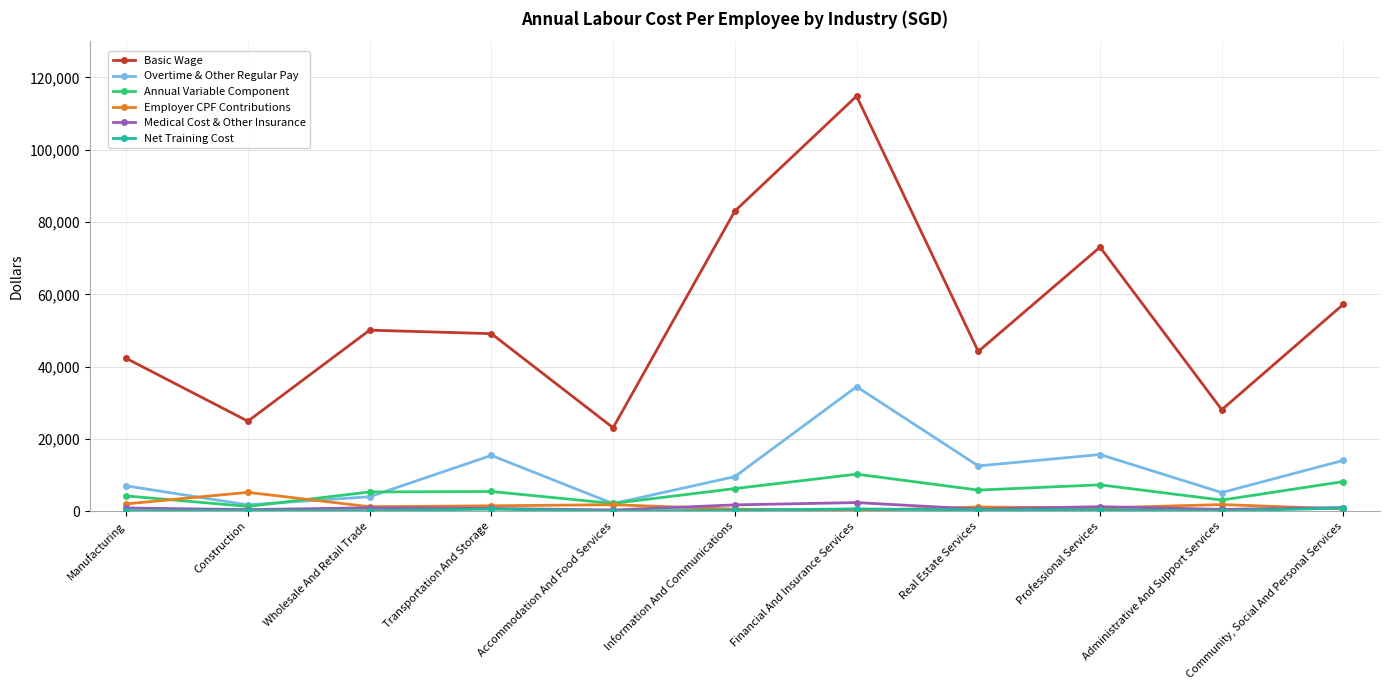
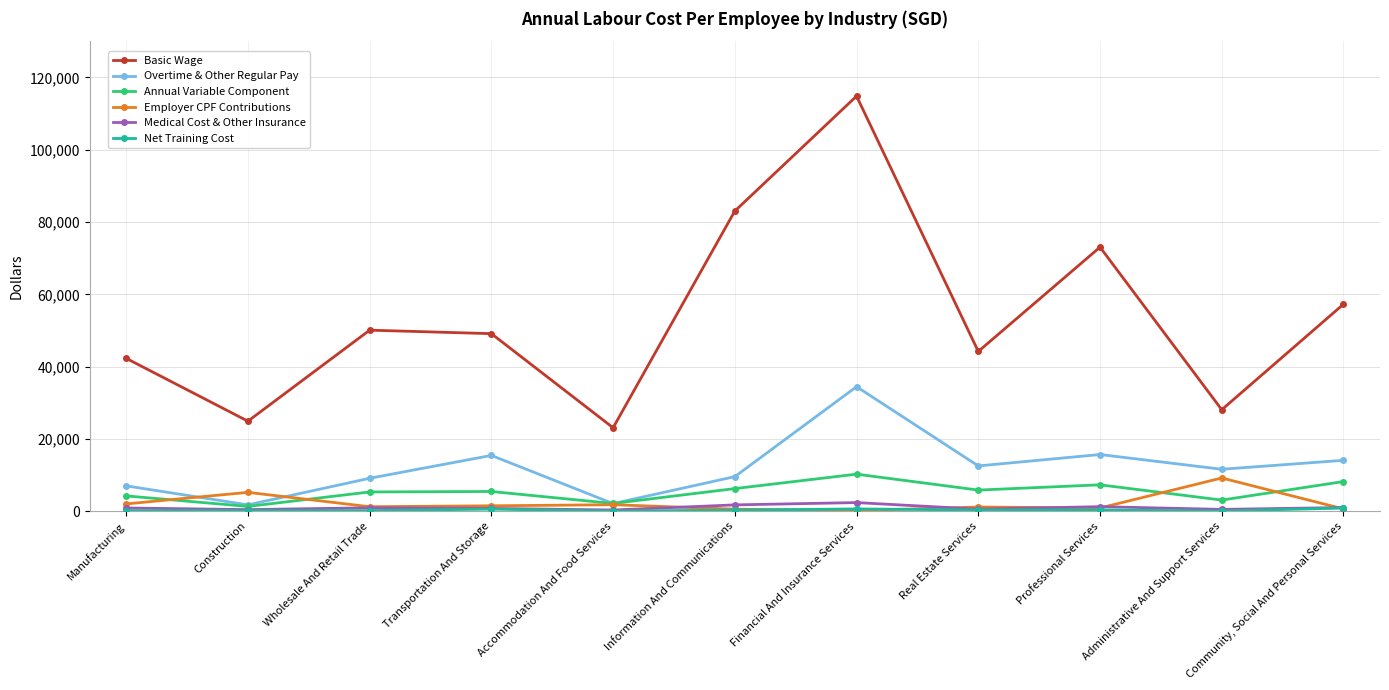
  {
    "Basic Wage": {
      "Manufacturing": "42,000",
      "Construction": "25,000",
      "Wholesale And Retail Trade": "50,000",
      "Transportation And Storage": "49,000",
      "Accommodation And Food Services": "23,000",
      "Information And Communications": "83,000",
      "Financial And Insurance Services": "115,000",
      "Real Estate Services": "44,000",
      "Professional Services": "73,000",
      "Administrative And Support Services": "28,000",
      "Community, Social And Personal Services": "57,000"
    },
    "Overtime & Other Regular Pay": {
      "Manufacturing": "7,000",
-     "Wholesale And Retail Trade": "4,000",
+     "Wholesale And Retail Trade": "9,000",
      "Transportation And Storage": "15,000",
      "Information And Communications": "10,000",
      "Financial And Insurance Services": "34,000",
      "Real Estate Services": "13,000",
      "Professional Services": "16,000",
-     "Administrative And Support Services": "5,000",
+     "Administrative And Support Services": "12,000",
      "Community, Social And Personal Services": "14,000"
    },
    "Employer CPF Contributions": {
      "Manufacturing": "2,000",
      "Construction": "5,000",
      "Transportation And Storage": "2,000",
-     "Administrative And Support Services": "2,000"
+     "Administrative And Support Services": "9,000"
    },
    "Medical Cost & Other Insurance": {
      "Manufacturing": "1,000",
      "Information And Communications": "2,000",
      "Financial And Insurance Services": "2,000"
    }
  }
